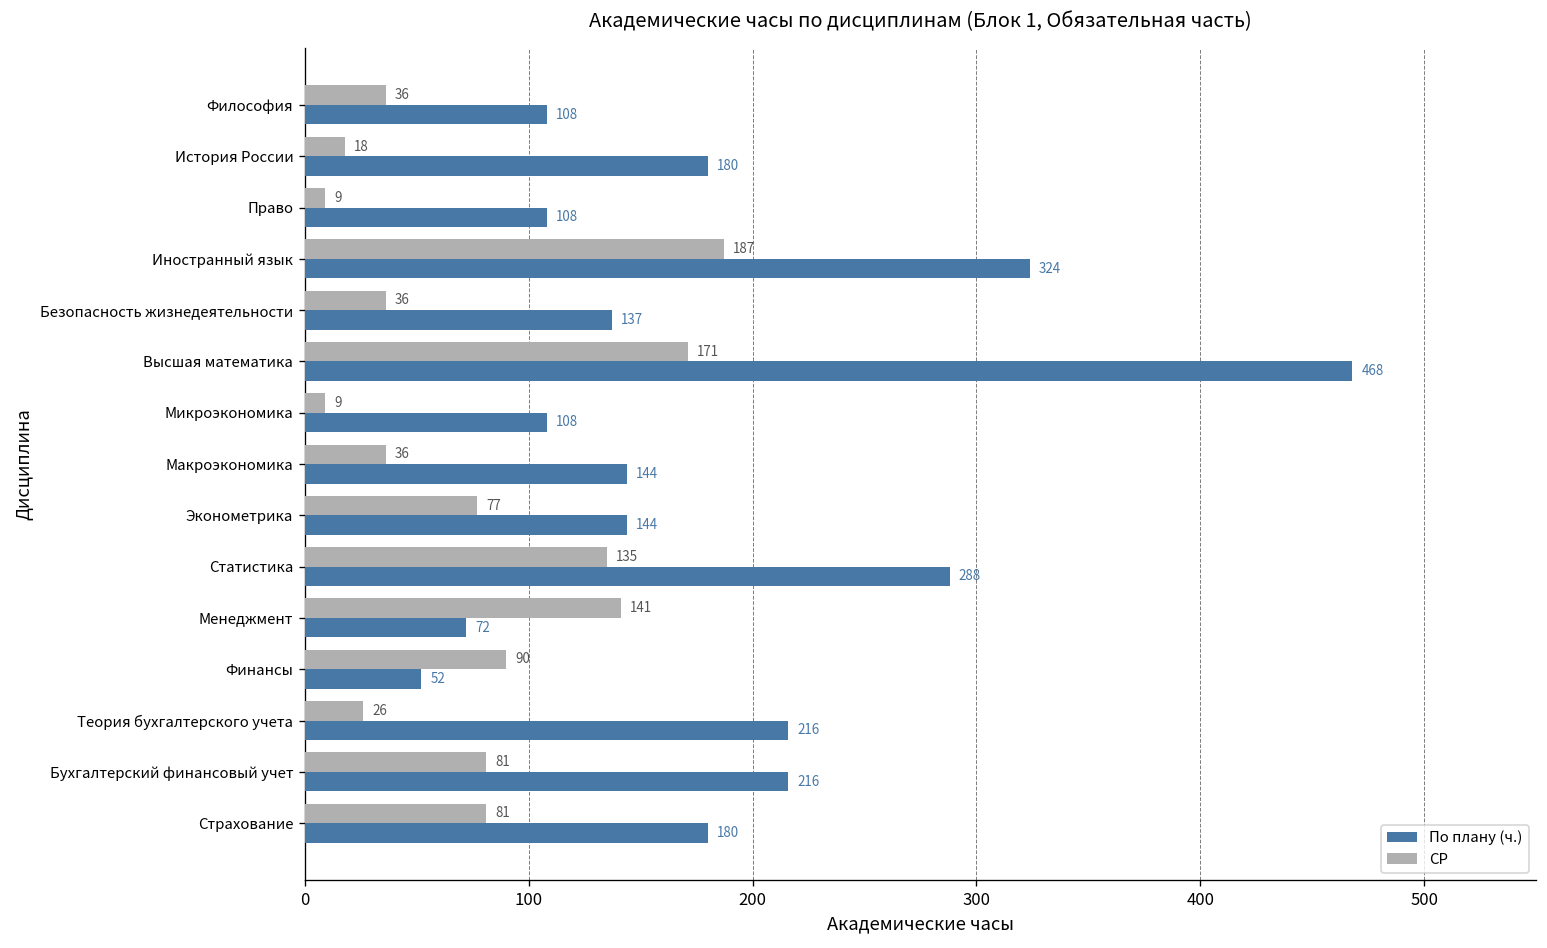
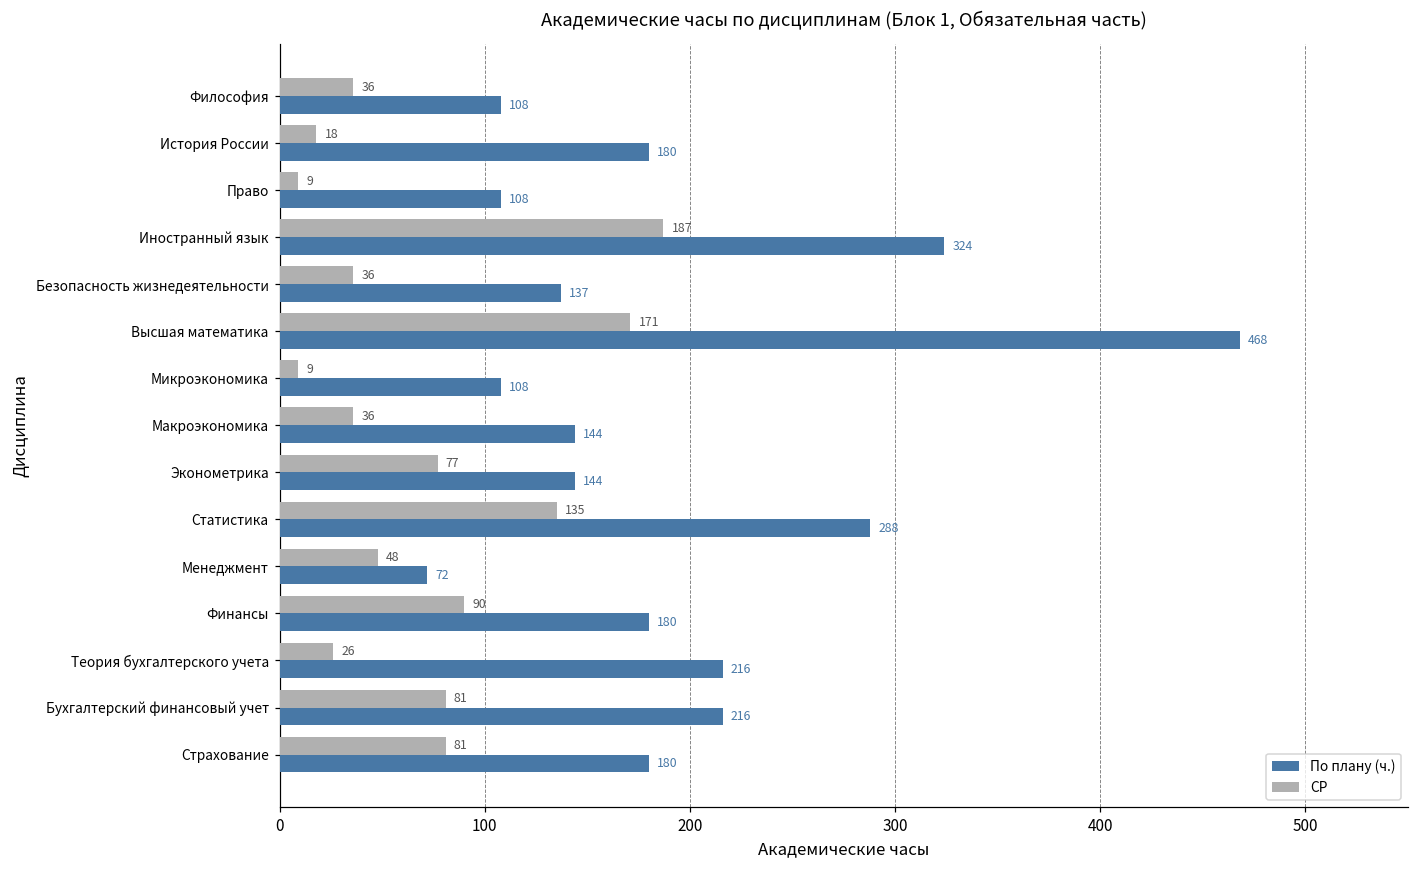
  {
    "По плану (ч.)": {
      "Философия": 108,
      "История России": 180,
      "Право": 108,
      "Иностранный язык": 324,
      "Безопасность жизнедеятельности": 137,
      "Высшая математика": 468,
      "Микроэкономика": 108,
      "Макроэкономика": 144,
      "Эконометрика": 144,
      "Статистика": 288,
      "Менеджмент": 72,
-     "Финансы": 52,
+     "Финансы": 180,
      "Теория бухгалтерского учета": 216,
      "Бухгалтерский финансовый учет": 216,
      "Страхование": 180
    },
    "СР": {
      "Философия": 36,
      "История России": 18,
      "Право": 9,
      "Иностранный язык": 187,
      "Безопасность жизнедеятельности": 36,
      "Высшая математика": 171,
      "Микроэкономика": 9,
      "Макроэкономика": 36,
      "Эконометрика": 77,
      "Статистика": 135,
-     "Менеджмент": 141,
+     "Менеджмент": 48,
      "Финансы": 90,
      "Теория бухгалтерского учета": 26,
      "Бухгалтерский финансовый учет": 81,
      "Страхование": 81
    }
  }
